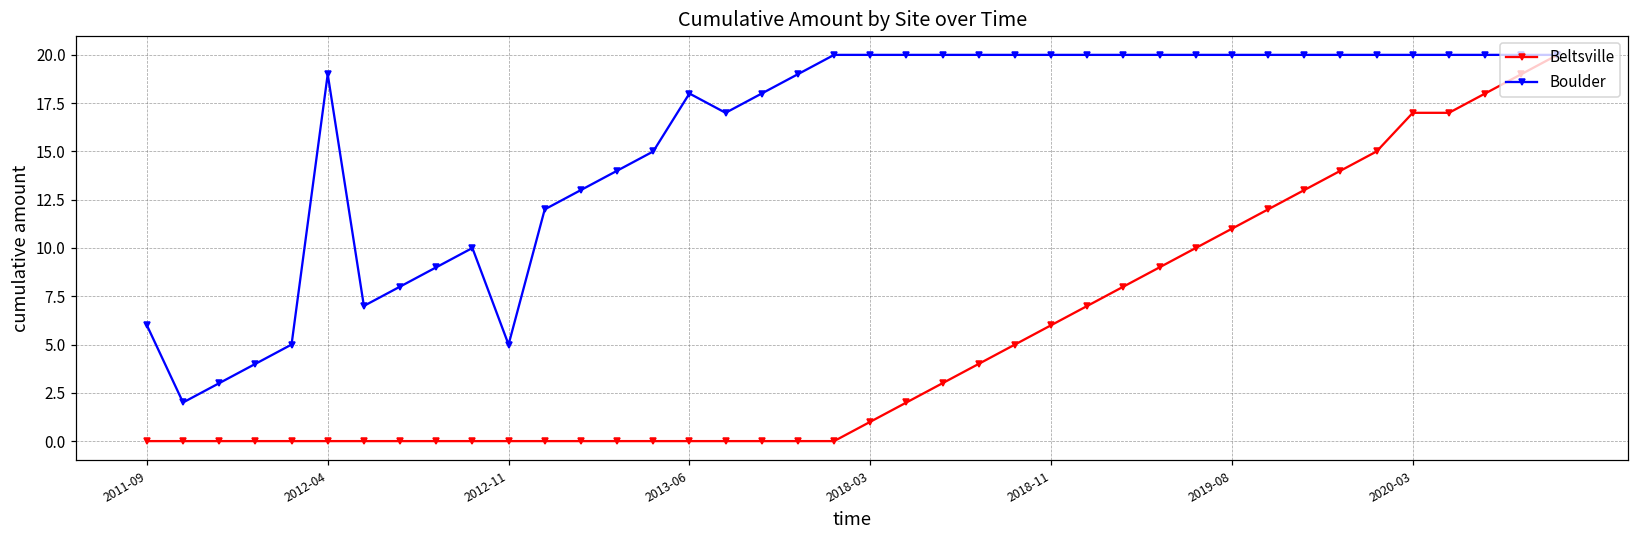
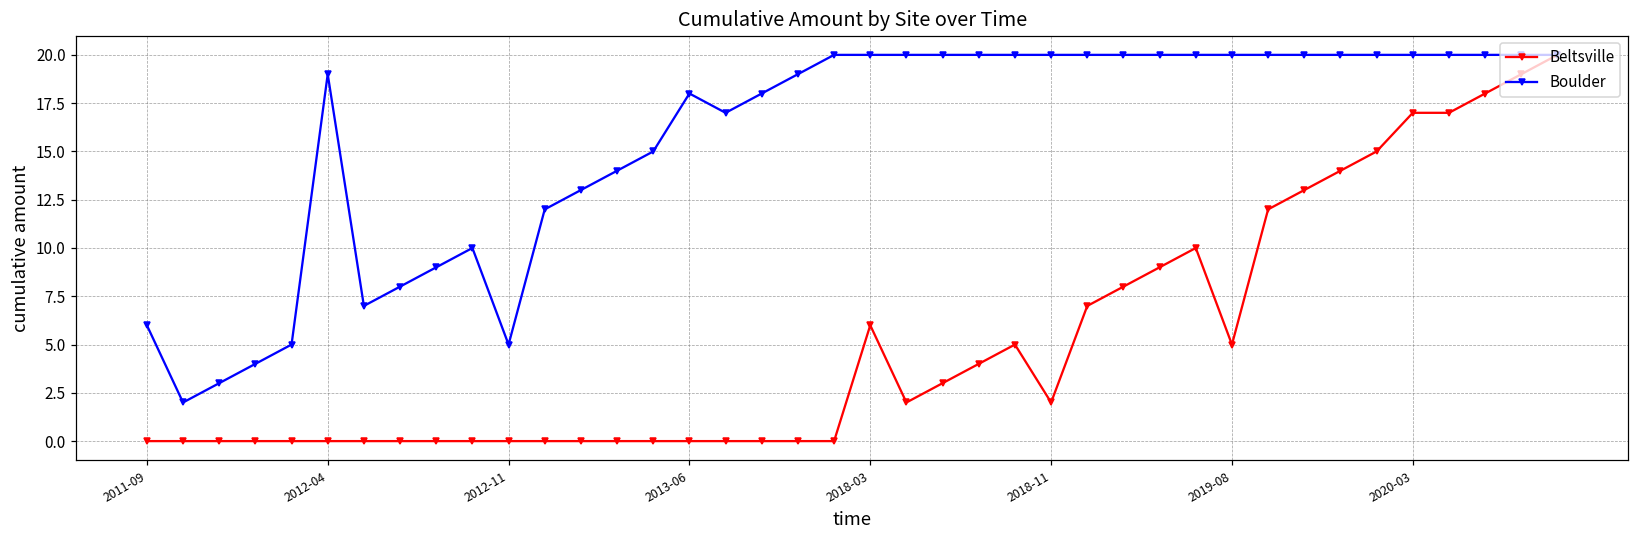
  {
    "Beltsville": {
      "2011-09": 0,
      "2012-04": 0,
      "2012-11": 0,
      "2013-06": 0,
-     "2018-03": 1,
-     "2018-11": 6,
-     "2019-08": 11,
+     "2018-03": 6,
+     "2018-11": 2,
+     "2019-08": 5,
      "2020-03": 17
    },
    "Boulder": {
      "2011-09": 6,
      "2012-04": 19,
      "2012-11": 5,
      "2013-06": 18,
      "2018-03": 20,
      "2018-11": 20,
      "2019-08": 20,
      "2020-03": 20
    }
  }
